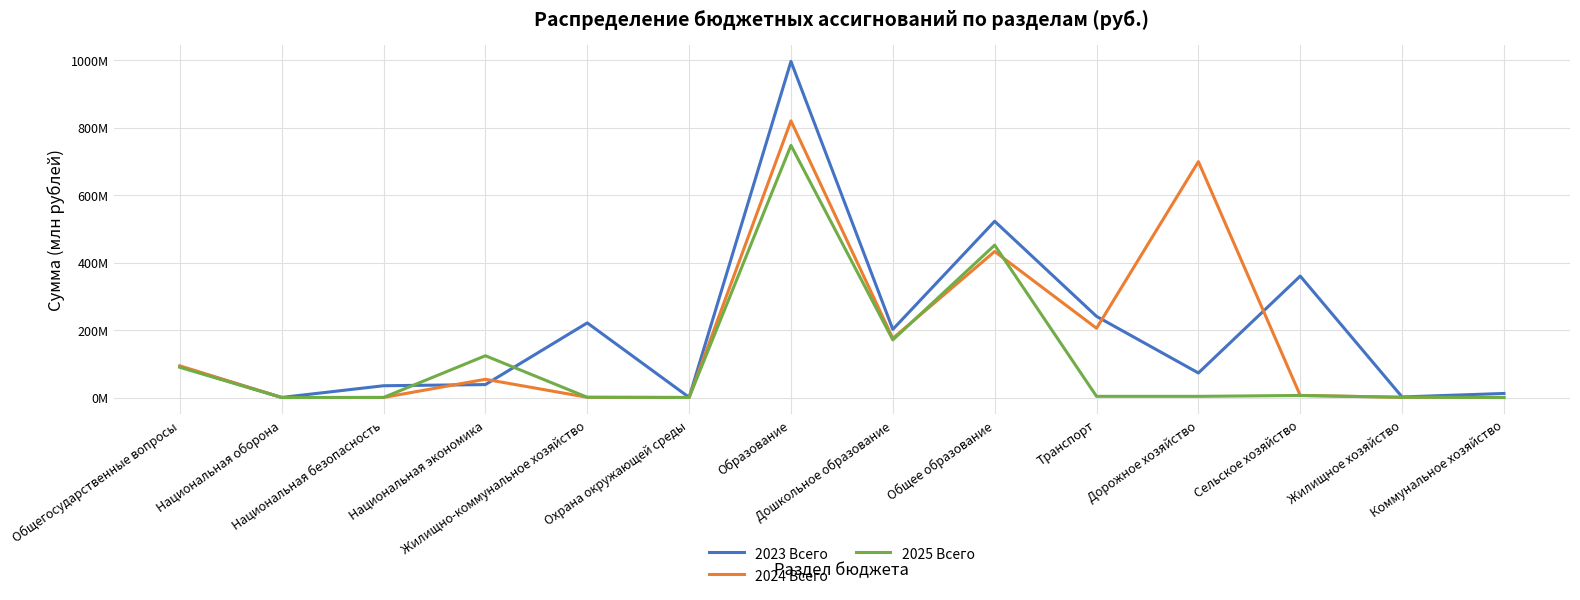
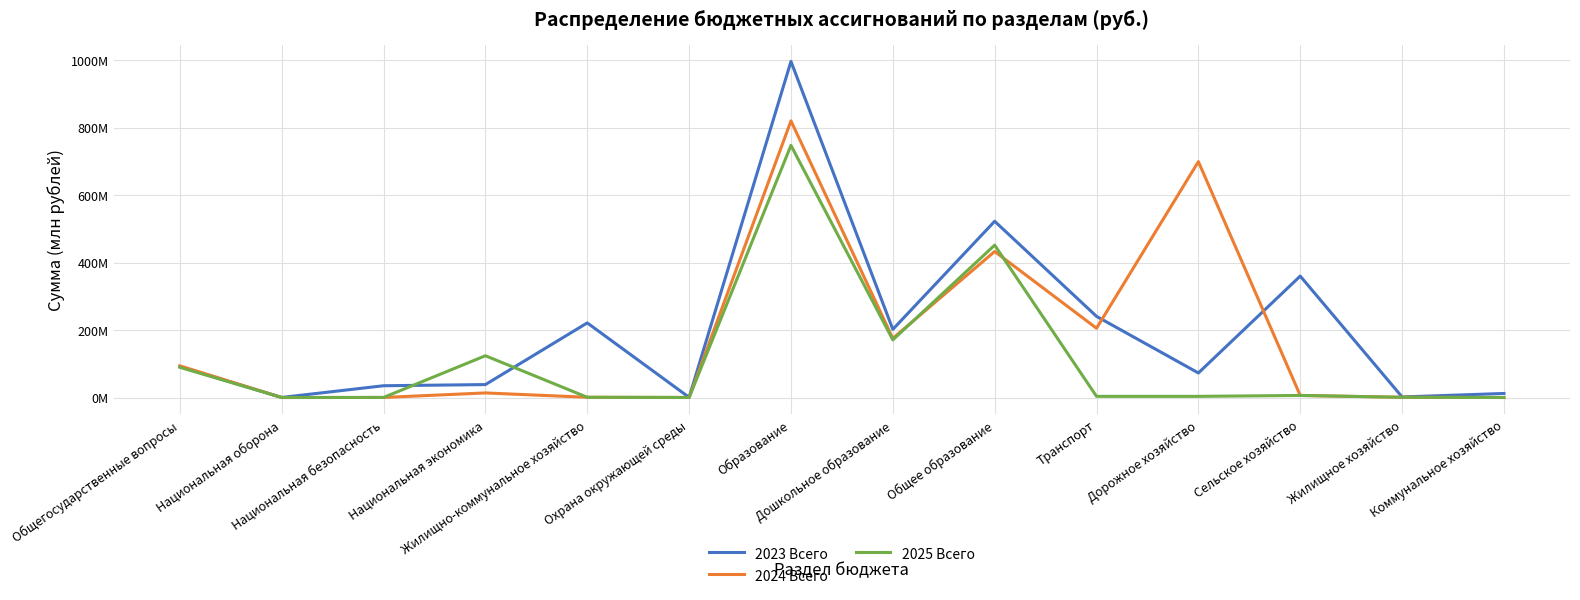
  {
    "2023 Всего": {
      "Национальная безопасность": 30000000,
      "Национальная экономика": 40000000,
      "Жилищно-коммунальное хозяйство": 220000000,
      "Образование": 1000000000,
      "Дошкольное образование": 200000000,
      "Общее образование": 520000000,
      "Транспорт": 240000000,
      "Дорожное хозяйство": 70000000,
      "Сельское хозяйство": 360000000,
      "Коммунальное хозяйство": 10000000
    },
    "2024 Всего": {
-     "Национальная экономика": 50000000,
+     "Национальная экономика": 10000000,
      "Образование": 820000000,
      "Общее образование": 430000000,
      "Транспорт": 210000000,
      "Дорожное хозяйство": 700000000
    },
    "2025 Всего": {
      "Национальная экономика": 120000000,
      "Образование": 750000000,
      "Общее образование": 450000000,
      "Транспорт": 0,
      "Дорожное хозяйство": 0
    }
  }
